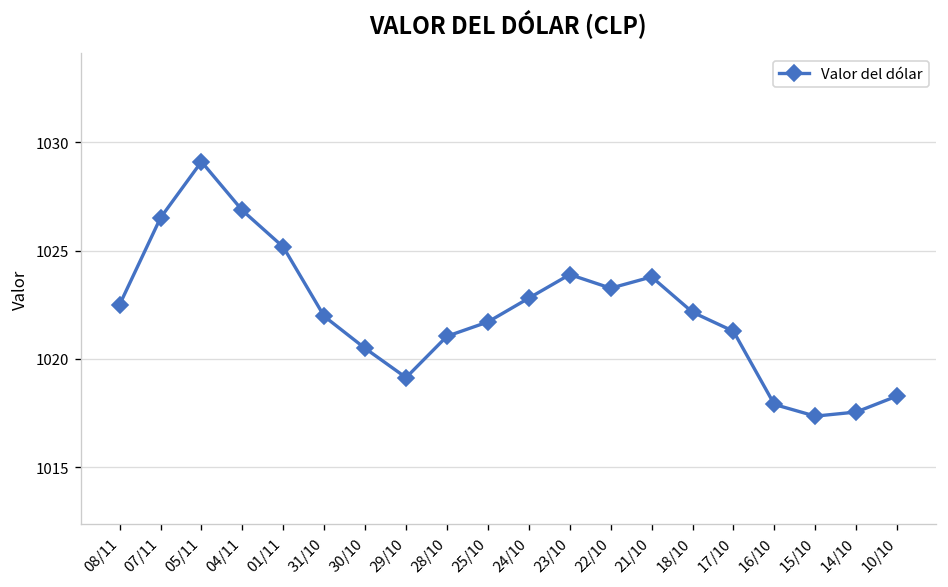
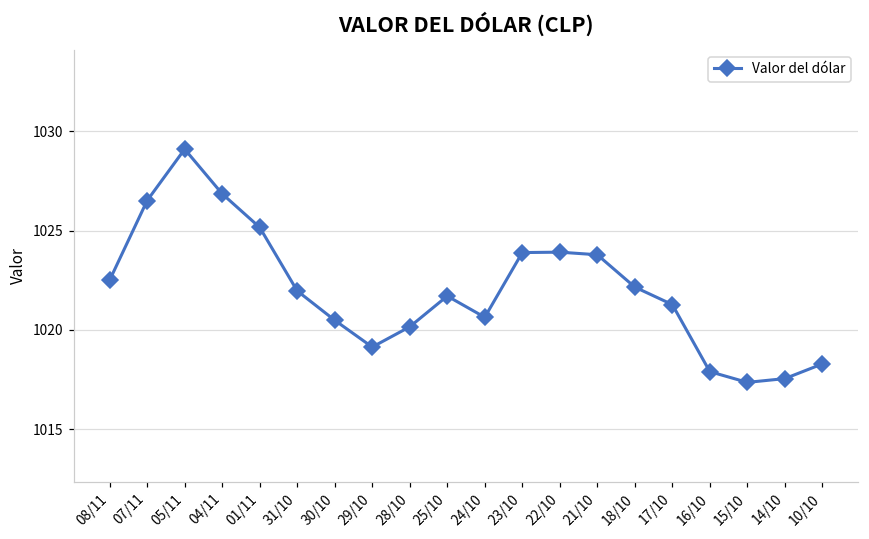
  {
    "08/11": 1022.5,
    "07/11": 1026.5,
    "05/11": 1029.1,
    "04/11": 1026.9,
    "01/11": 1025.2,
    "31/10": 1022.0,
    "30/10": 1020.5,
    "29/10": 1019.1,
-   "28/10": 1021.1,
+   "28/10": 1020.2,
    "25/10": 1021.7,
-   "24/10": 1022.8,
+   "24/10": 1020.6,
    "23/10": 1023.9,
-   "22/10": 1023.3,
+   "22/10": 1023.9,
    "21/10": 1023.8,
    "18/10": 1022.2,
    "17/10": 1021.3,
    "16/10": 1017.9,
    "15/10": 1017.4,
    "14/10": 1017.6,
    "10/10": 1018.3
  }
